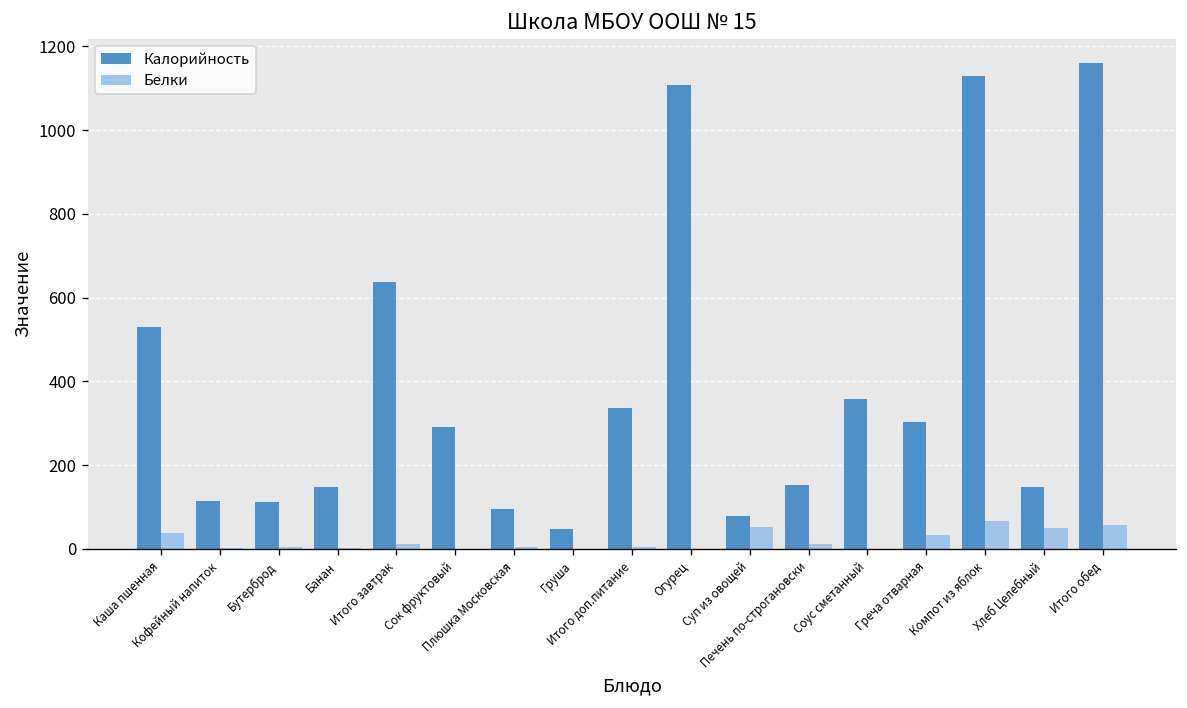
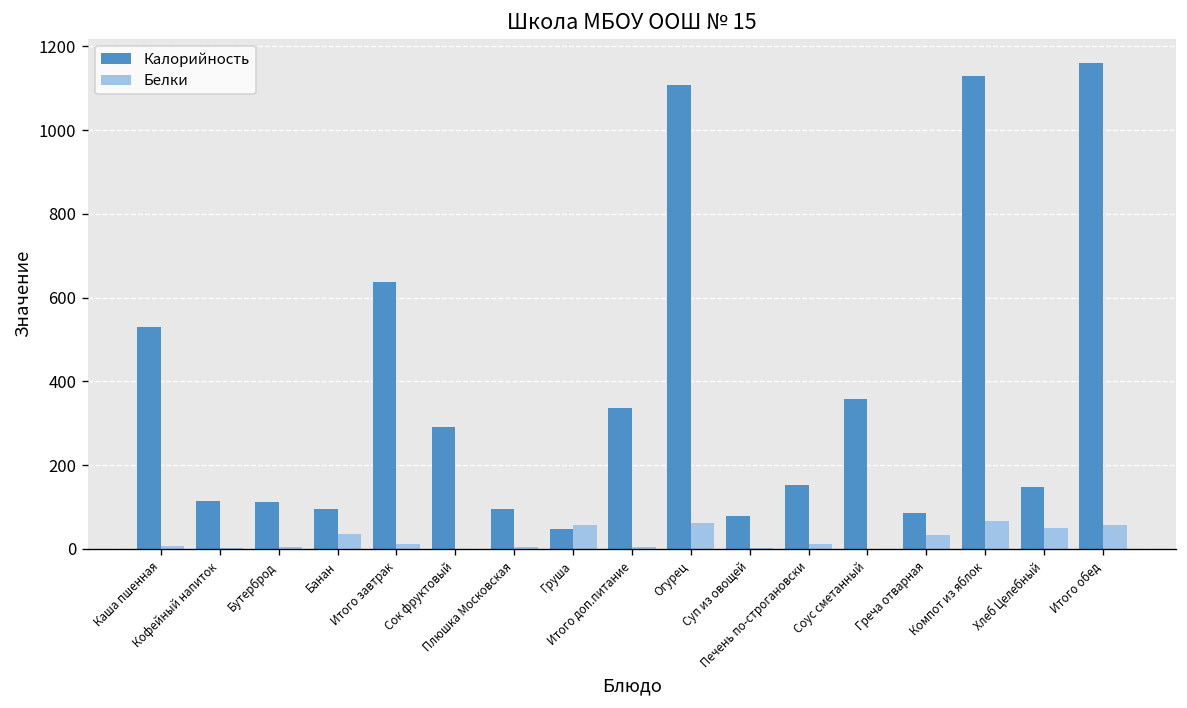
  {
    "Калорийность": {
      "Каша пшенная": 530,
      "Кофейный напиток": 110,
      "Бутерброд": 110,
-     "Банан": 150,
+     "Банан": 100,
      "Итого завтрак": 640,
      "Сок фруктовый": 290,
      "Плюшка Московская": 100,
      "Груша": 50,
      "Итого доп.питание": 340,
      "Огурец": 1110,
      "Суп из овощей": 80,
      "Печень по-строгановски": 150,
      "Соус сметанный": 360,
-     "Греча отварная": 300,
+     "Греча отварная": 90,
      "Компот из яблок": 1130,
      "Хлеб Целебный": 150,
      "Итого обед": 1160
    },
    "Белки": {
-     "Каша пшенная": 40,
-     "Банан": 0,
+     "Каша пшенная": 10,
+     "Банан": 40,
      "Итого завтрак": 10,
      "Сок фруктовый": 0,
-     "Груша": 0,
-     "Огурец": 0,
-     "Суп из овощей": 50,
+     "Груша": 60,
+     "Огурец": 60,
+     "Суп из овощей": 0,
      "Печень по-строгановски": 10,
      "Греча отварная": 30,
      "Компот из яблок": 70,
      "Хлеб Целебный": 50,
      "Итого обед": 60
    }
  }
